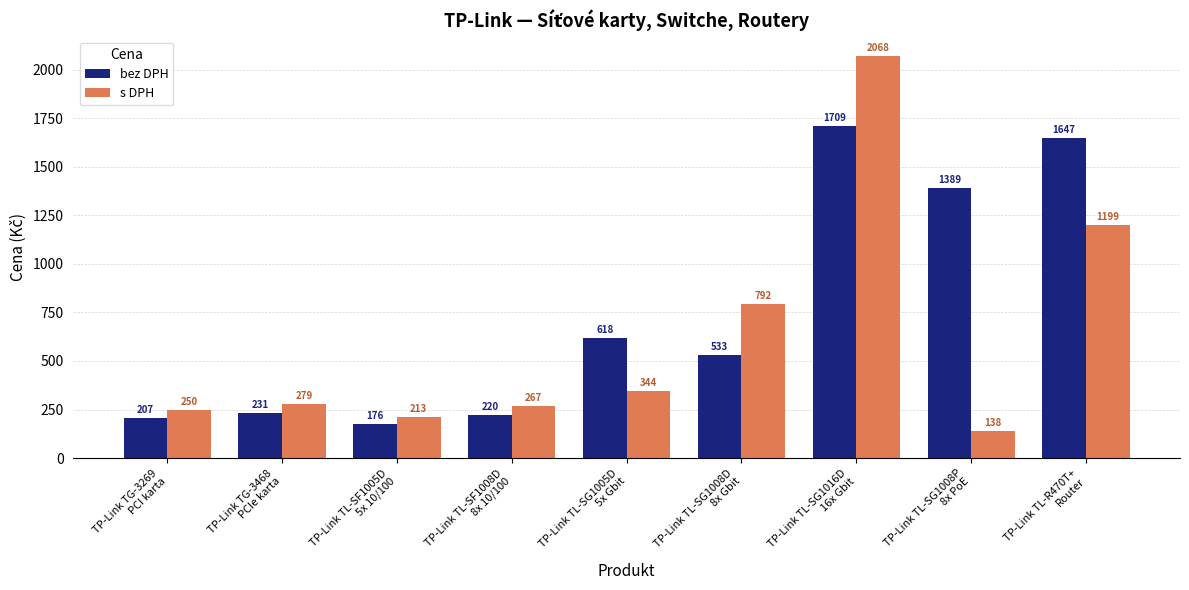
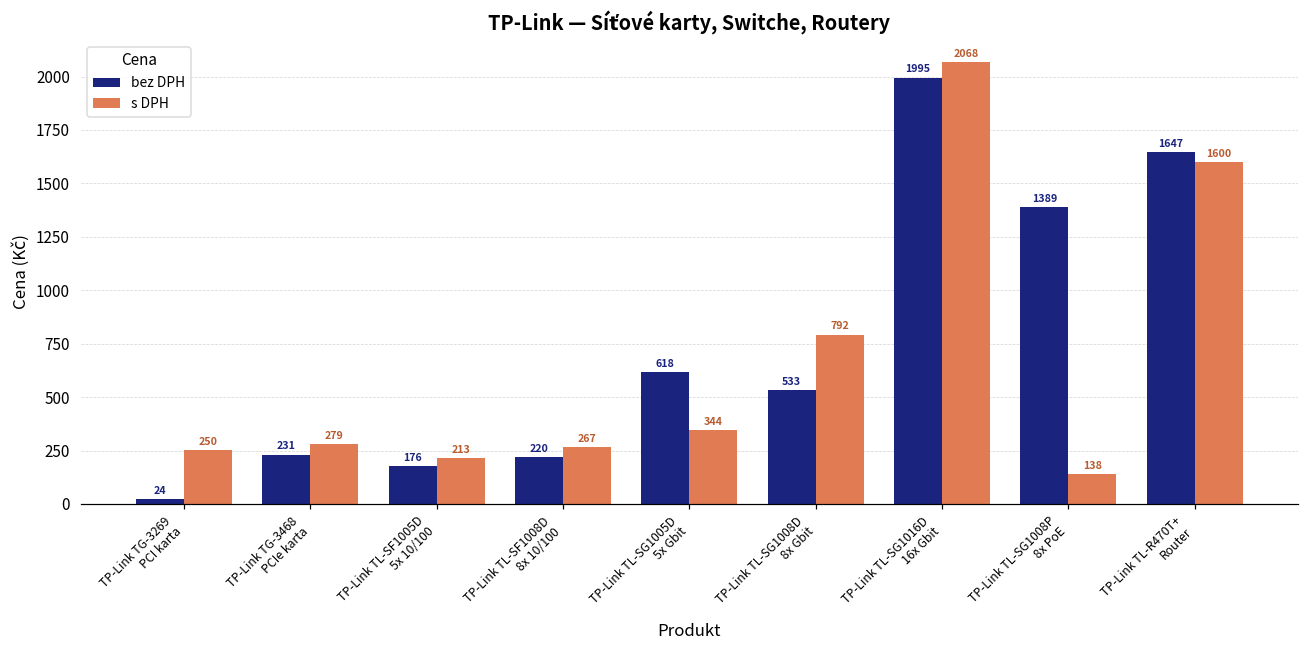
  {
    "bez DPH": {
-     "TP-Link TG-3269 PCI karta": 207,
+     "TP-Link TG-3269 PCI karta": 24,
      "TP-Link TG-3468 PCIe karta": 231,
      "TP-Link TL-SF1005D 5x 10/100": 176,
      "TP-Link TL-SF1008D 8x 10/100": 220,
      "TP-Link TL-SG1005D 5x Gbit": 618,
      "TP-Link TL-SG1008D 8x Gbit": 533,
-     "TP-Link TL-SG1016D 16x Gbit": 1709,
+     "TP-Link TL-SG1016D 16x Gbit": 1995,
      "TP-Link TL-SG1008P 8x PoE": 1389,
      "TP-Link TL-R470T+ Router": 1647
    },
    "s DPH": {
      "TP-Link TG-3269 PCI karta": 250,
      "TP-Link TG-3468 PCIe karta": 279,
      "TP-Link TL-SF1005D 5x 10/100": 213,
      "TP-Link TL-SF1008D 8x 10/100": 267,
      "TP-Link TL-SG1005D 5x Gbit": 344,
      "TP-Link TL-SG1008D 8x Gbit": 792,
      "TP-Link TL-SG1016D 16x Gbit": 2068,
      "TP-Link TL-SG1008P 8x PoE": 138,
-     "TP-Link TL-R470T+ Router": 1199
+     "TP-Link TL-R470T+ Router": 1600
    }
  }
